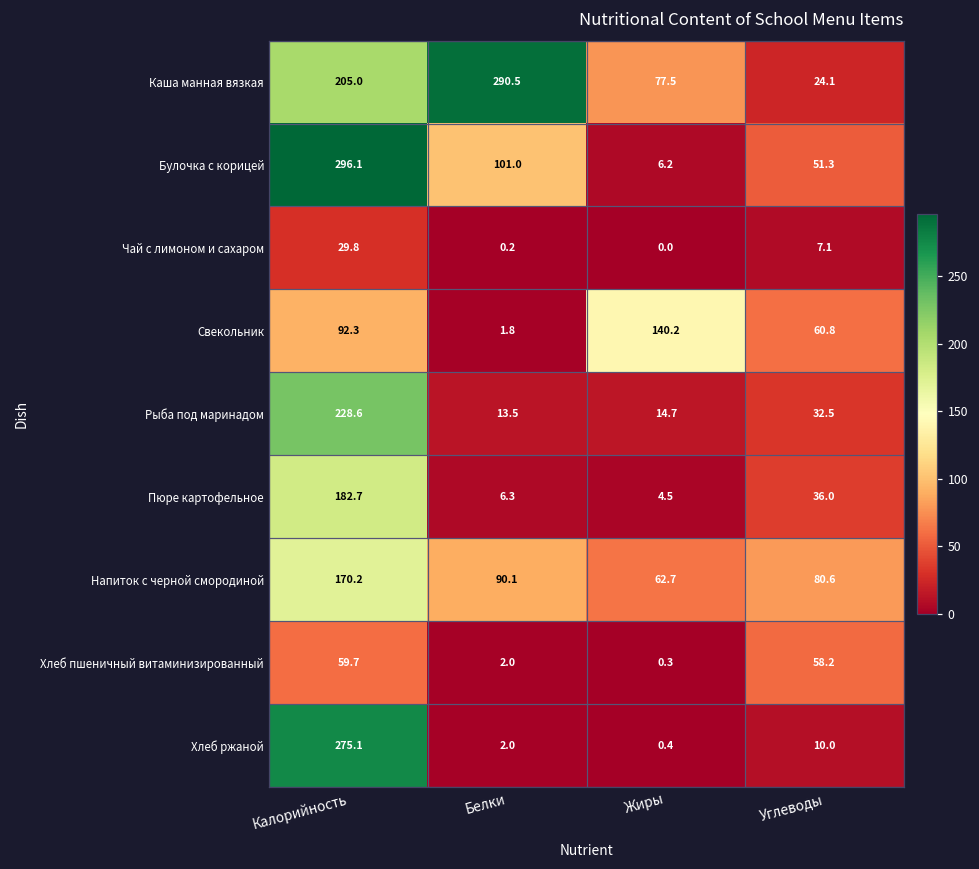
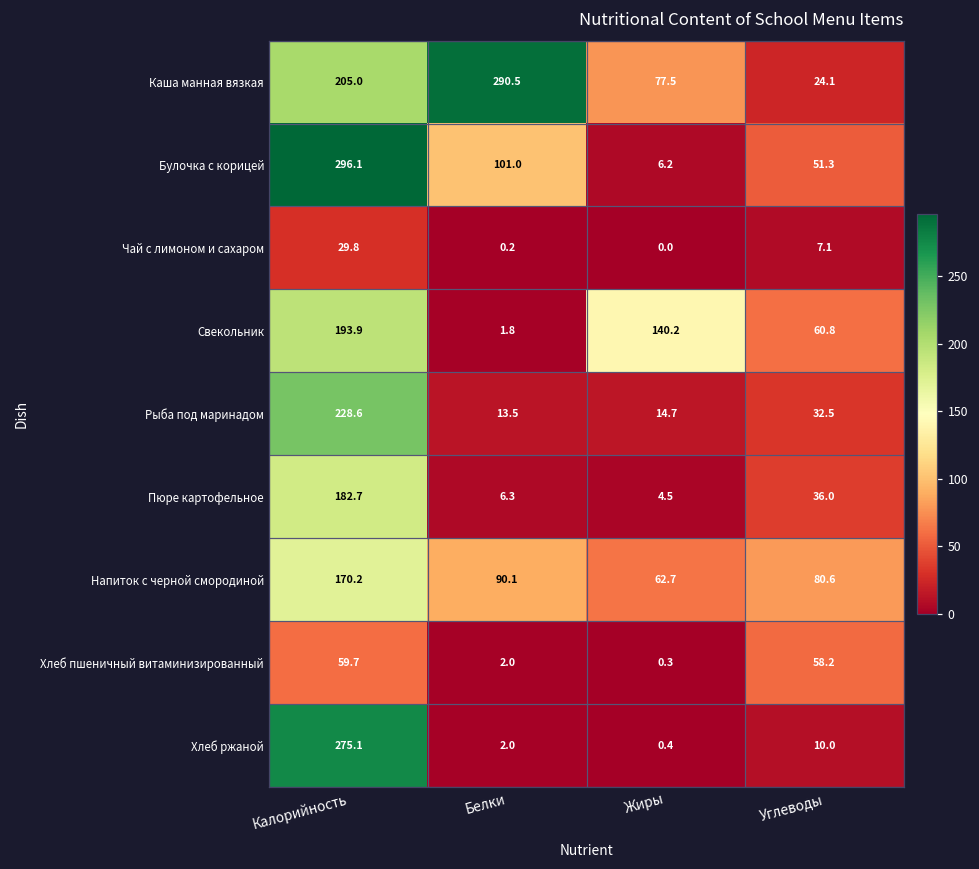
  {
    "Каша манная вязкая": {
      "Калорийность": 205.0,
      "Белки": 290.5,
      "Жиры": 77.5,
      "Углеводы": 24.1
    },
    "Булочка с корицей": {
      "Калорийность": 296.1,
      "Белки": 101.0,
      "Жиры": 6.2,
      "Углеводы": 51.3
    },
    "Чай с лимоном и сахаром": {
      "Калорийность": 29.8,
      "Белки": 0.2,
      "Жиры": 0.0,
      "Углеводы": 7.1
    },
    "Свекольник": {
-     "Калорийность": 92.3,
+     "Калорийность": 193.9,
      "Белки": 1.8,
      "Жиры": 140.2,
      "Углеводы": 60.8
    },
    "Рыба под маринадом": {
      "Калорийность": 228.6,
      "Белки": 13.5,
      "Жиры": 14.7,
      "Углеводы": 32.5
    },
    "Пюре картофельное": {
      "Калорийность": 182.7,
      "Белки": 6.3,
      "Жиры": 4.5,
      "Углеводы": 36.0
    },
    "Напиток с черной смородиной": {
      "Калорийность": 170.2,
      "Белки": 90.1,
      "Жиры": 62.7,
      "Углеводы": 80.6
    },
    "Хлеб пшеничный витаминизированный": {
      "Калорийность": 59.7,
      "Белки": 2.0,
      "Жиры": 0.3,
      "Углеводы": 58.2
    },
    "Хлеб ржаной": {
      "Калорийность": 275.1,
      "Белки": 2.0,
      "Жиры": 0.4,
      "Углеводы": 10.0
    }
  }
